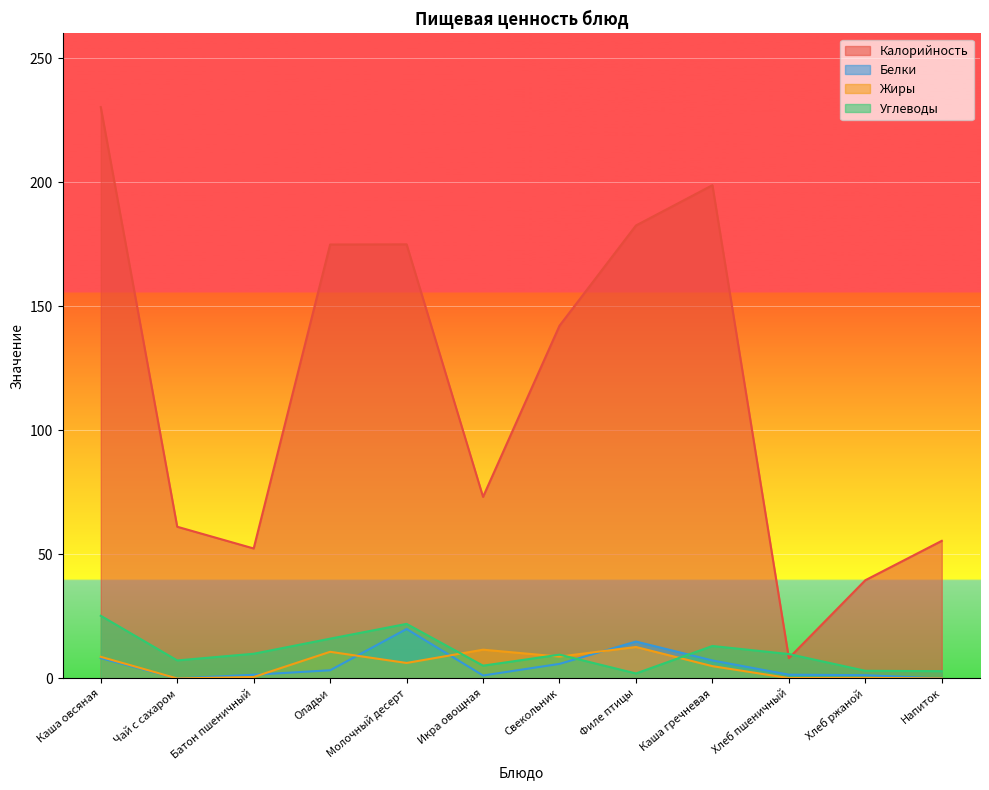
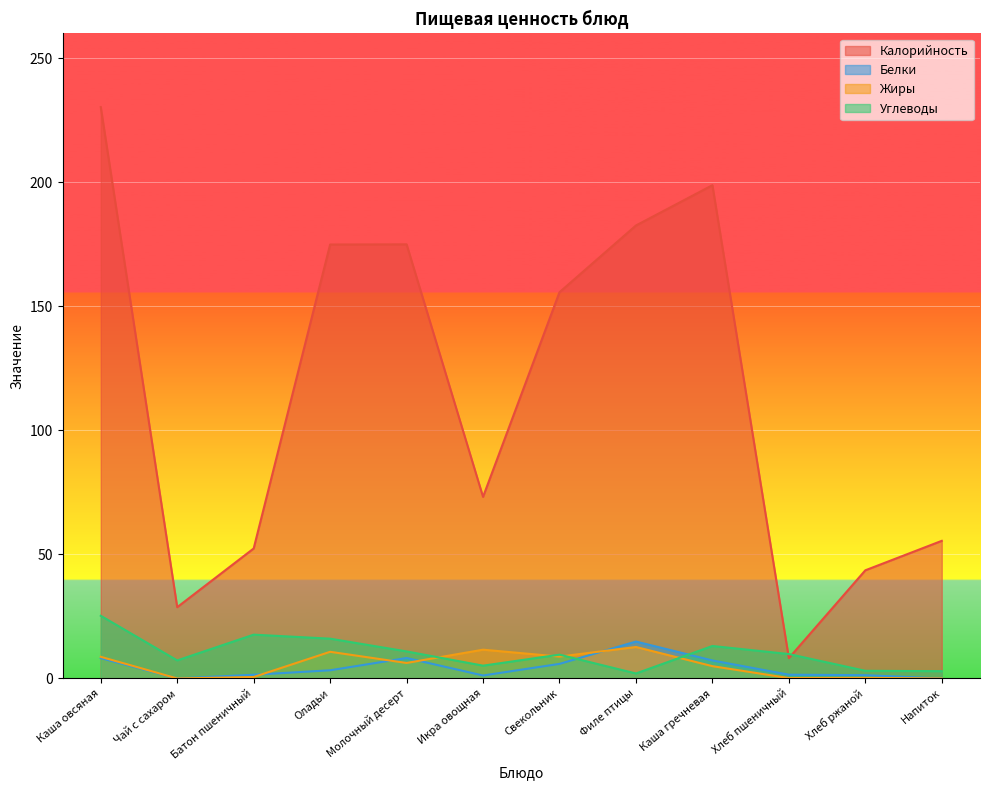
  {
    "Калорийность": {
      "Каша овсяная": 230,
-     "Чай с сахаром": 61,
+     "Чай с сахаром": 29,
      "Батон пшеничный": 52,
      "Оладьи": 175,
      "Молочный десерт": 175,
      "Икра овощная": 73,
-     "Свекольник": 142,
+     "Свекольник": 156,
      "Филе птицы": 183,
      "Каша гречневая": 199,
      "Хлеб пшеничный": 8,
-     "Хлеб ржаной": 40,
+     "Хлеб ржаной": 44,
      "Напиток": 55
    },
    "Белки": {
      "Оладьи": 3,
-     "Молочный десерт": 20,
+     "Молочный десерт": 8,
      "Икра овощная": 1,
      "Свекольник": 6,
      "Филе птицы": 15,
      "Каша гречневая": 7,
      "Хлеб пшеничный": 2,
      "Хлеб ржаной": 1
    },
    "Жиры": {
      "Оладьи": 11,
      "Молочный десерт": 6,
      "Икра овощная": 12,
      "Филе птицы": 13,
      "Каша гречневая": 5,
      "Хлеб пшеничный": 0,
      "Хлеб ржаной": 0
    },
    "Углеводы": {
      "Каша овсяная": 25,
      "Чай с сахаром": 7,
-     "Батон пшеничный": 10,
+     "Батон пшеничный": 18,
      "Оладьи": 16,
-     "Молочный десерт": 22,
+     "Молочный десерт": 11,
      "Икра овощная": 5,
      "Филе птицы": 2,
      "Каша гречневая": 13,
      "Хлеб пшеничный": 10,
      "Хлеб ржаной": 3,
      "Напиток": 3
    }
  }
